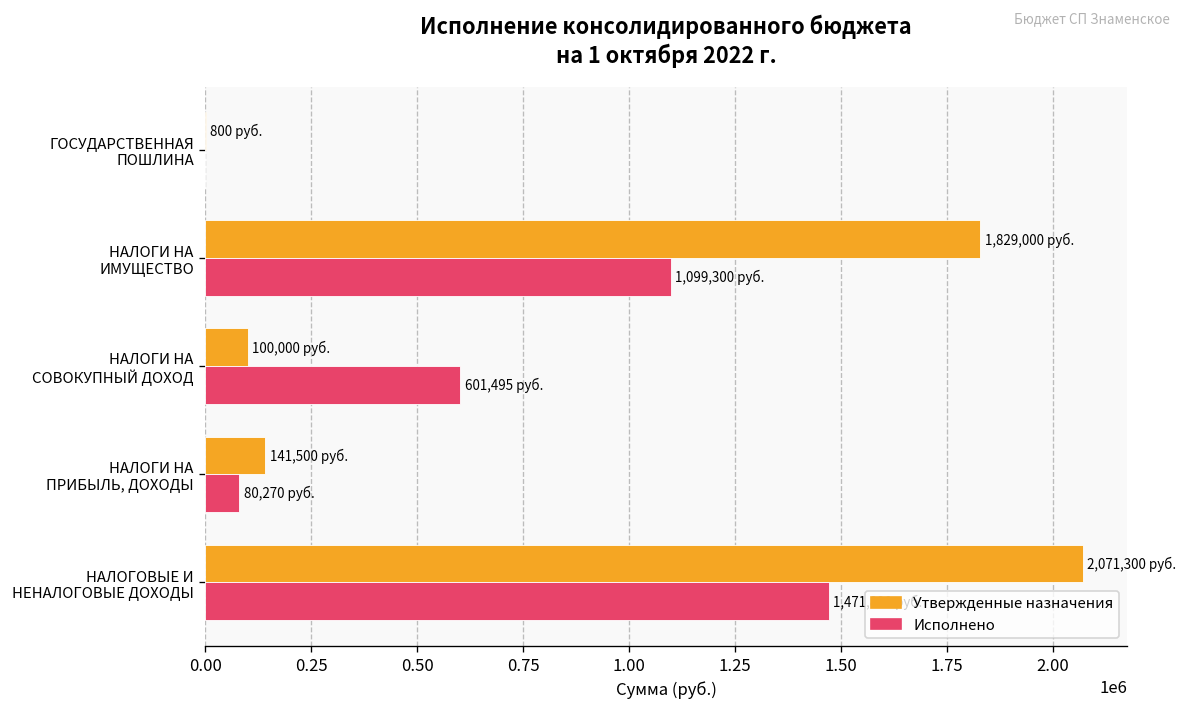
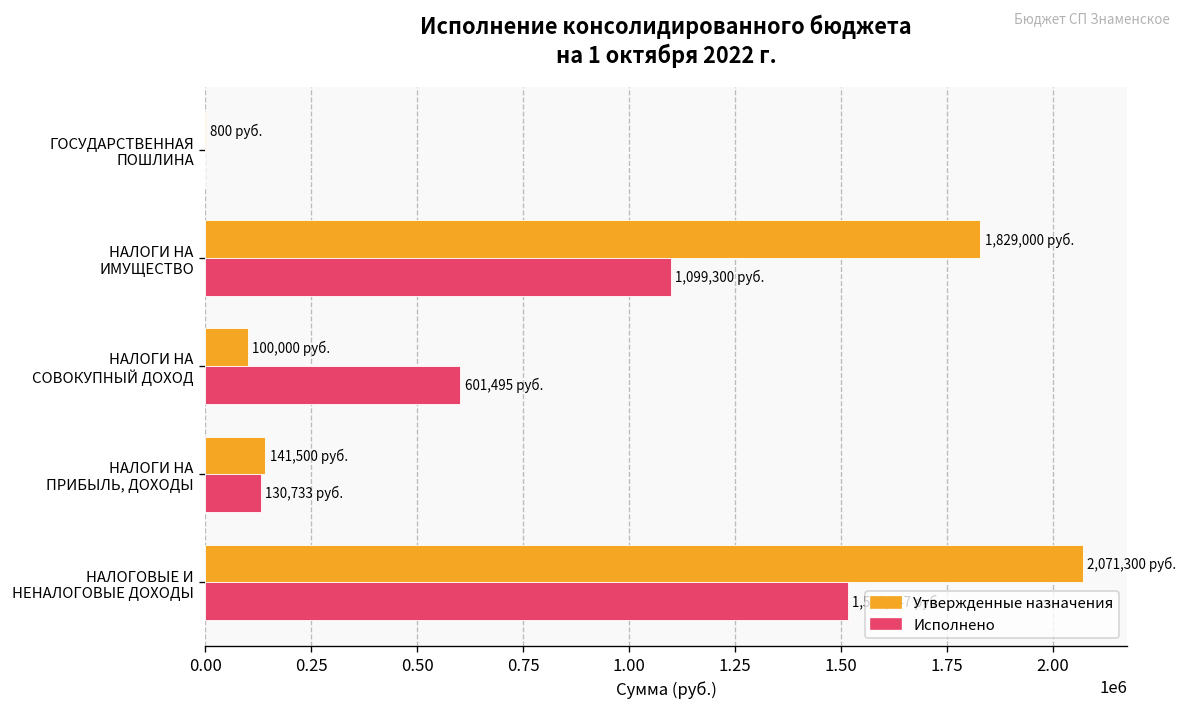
  {
    "Исполнено": {
      "НАЛОГИ НА ИМУЩЕСТВО": "1,099,300",
      "НАЛОГИ НА СОВОКУПНЫЙ ДОХОД": "601,495",
-     "НАЛОГИ НА ПРИБЫЛЬ, ДОХОДЫ": "80,270",
-     "НАЛОГОВЫЕ И НЕНАЛОГОВЫЕ ДОХОДЫ": "1470000"
+     "НАЛОГИ НА ПРИБЫЛЬ, ДОХОДЫ": "130,733",
+     "НАЛОГОВЫЕ И НЕНАЛОГОВЫЕ ДОХОДЫ": "1520000"
    }
  }
